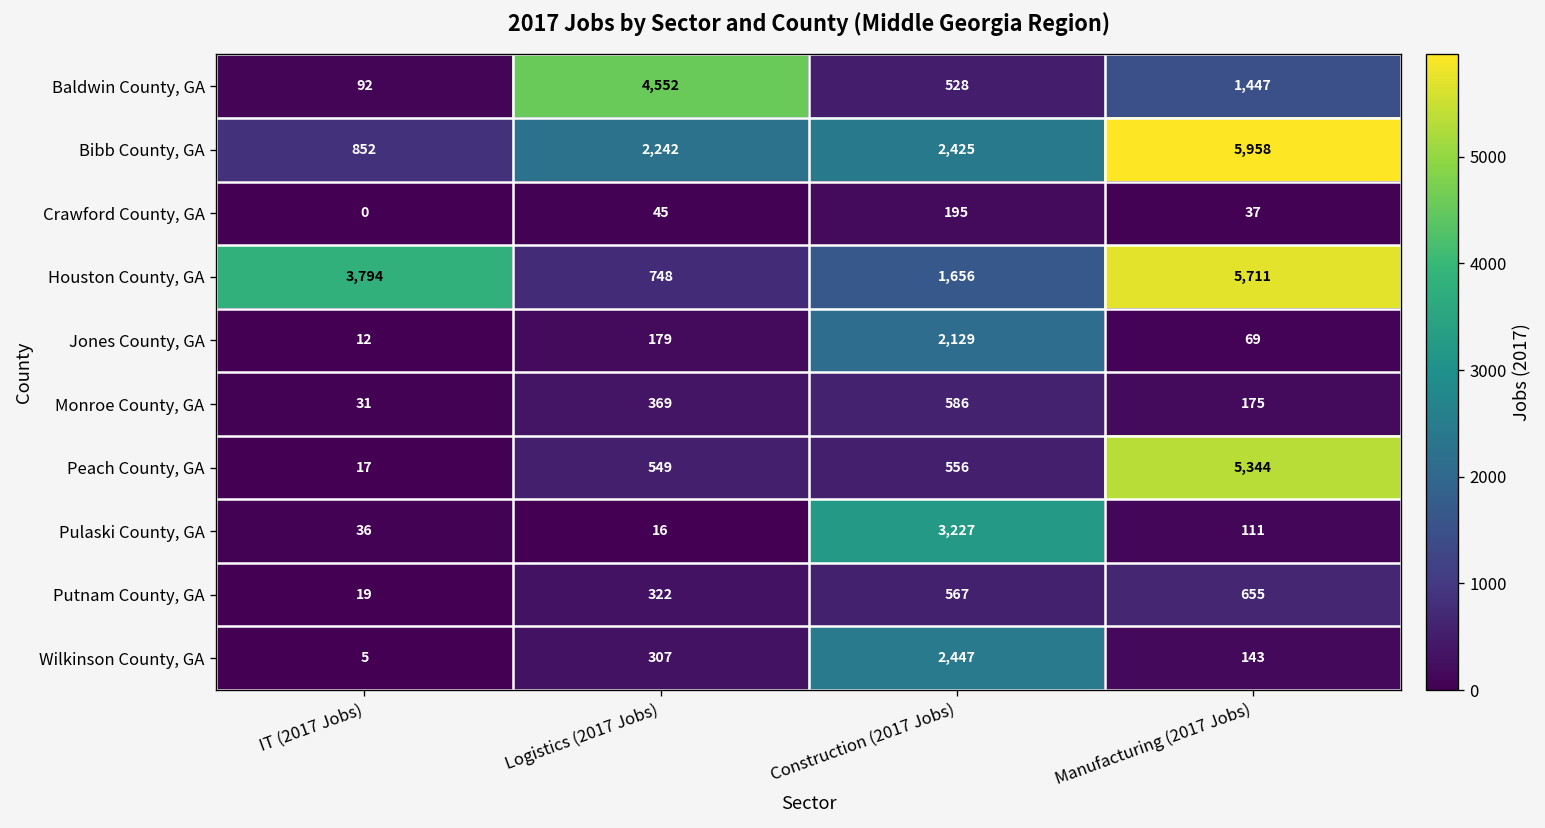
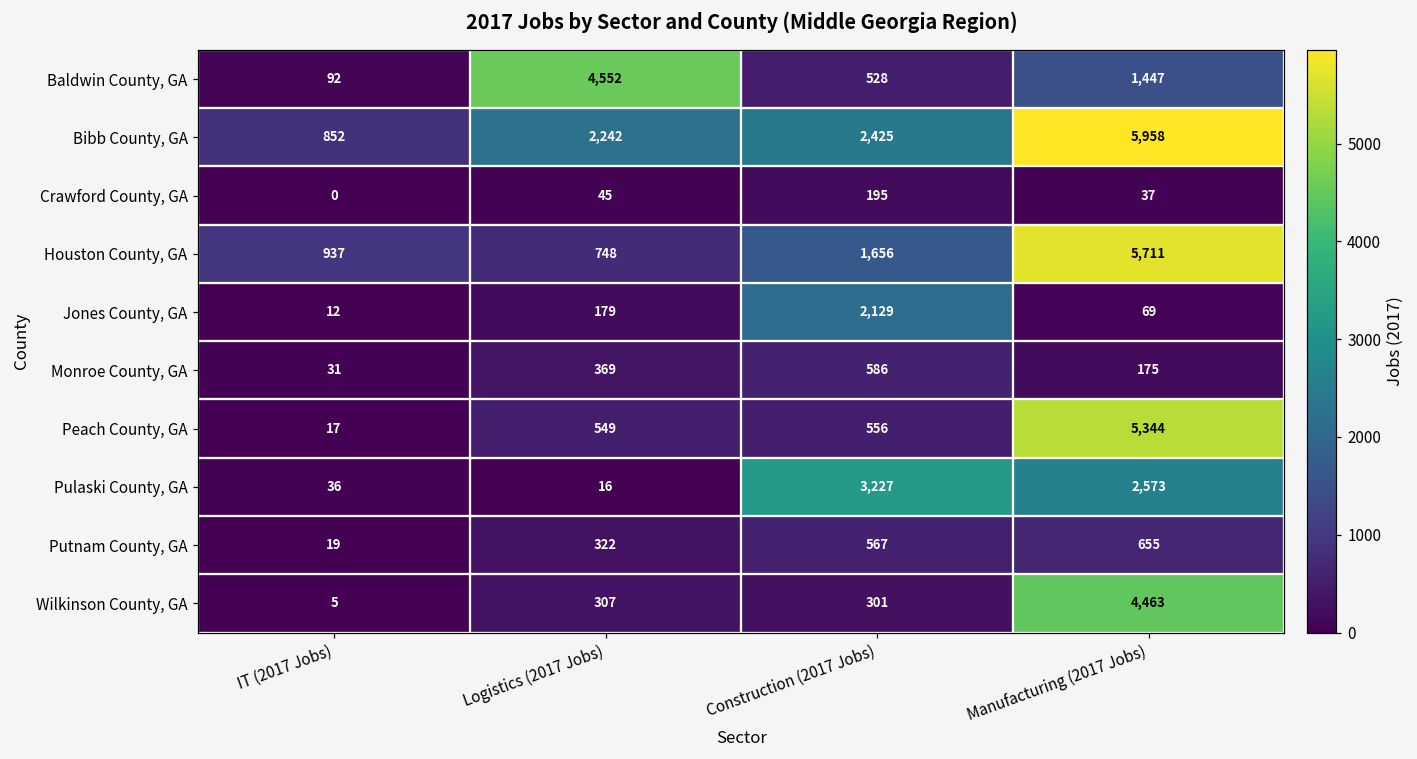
  {
    "Baldwin County, GA": {
      "IT (2017 Jobs)": "92",
      "Logistics (2017 Jobs)": "4,552",
      "Construction (2017 Jobs)": "528",
      "Manufacturing (2017 Jobs)": "1,447"
    },
    "Bibb County, GA": {
      "IT (2017 Jobs)": "852",
      "Logistics (2017 Jobs)": "2,242",
      "Construction (2017 Jobs)": "2,425",
      "Manufacturing (2017 Jobs)": "5,958"
    },
    "Crawford County, GA": {
      "IT (2017 Jobs)": "0",
      "Logistics (2017 Jobs)": "45",
      "Construction (2017 Jobs)": "195",
      "Manufacturing (2017 Jobs)": "37"
    },
    "Houston County, GA": {
-     "IT (2017 Jobs)": "3,794",
+     "IT (2017 Jobs)": "937",
      "Logistics (2017 Jobs)": "748",
      "Construction (2017 Jobs)": "1,656",
      "Manufacturing (2017 Jobs)": "5,711"
    },
    "Jones County, GA": {
      "IT (2017 Jobs)": "12",
      "Logistics (2017 Jobs)": "179",
      "Construction (2017 Jobs)": "2,129",
      "Manufacturing (2017 Jobs)": "69"
    },
    "Monroe County, GA": {
      "IT (2017 Jobs)": "31",
      "Logistics (2017 Jobs)": "369",
      "Construction (2017 Jobs)": "586",
      "Manufacturing (2017 Jobs)": "175"
    },
    "Peach County, GA": {
      "IT (2017 Jobs)": "17",
      "Logistics (2017 Jobs)": "549",
      "Construction (2017 Jobs)": "556",
      "Manufacturing (2017 Jobs)": "5,344"
    },
    "Pulaski County, GA": {
      "IT (2017 Jobs)": "36",
      "Logistics (2017 Jobs)": "16",
      "Construction (2017 Jobs)": "3,227",
-     "Manufacturing (2017 Jobs)": "111"
+     "Manufacturing (2017 Jobs)": "2,573"
    },
    "Putnam County, GA": {
      "IT (2017 Jobs)": "19",
      "Logistics (2017 Jobs)": "322",
      "Construction (2017 Jobs)": "567",
      "Manufacturing (2017 Jobs)": "655"
    },
    "Wilkinson County, GA": {
      "IT (2017 Jobs)": "5",
      "Logistics (2017 Jobs)": "307",
-     "Construction (2017 Jobs)": "2,447",
-     "Manufacturing (2017 Jobs)": "143"
+     "Construction (2017 Jobs)": "301",
+     "Manufacturing (2017 Jobs)": "4,463"
    }
  }
